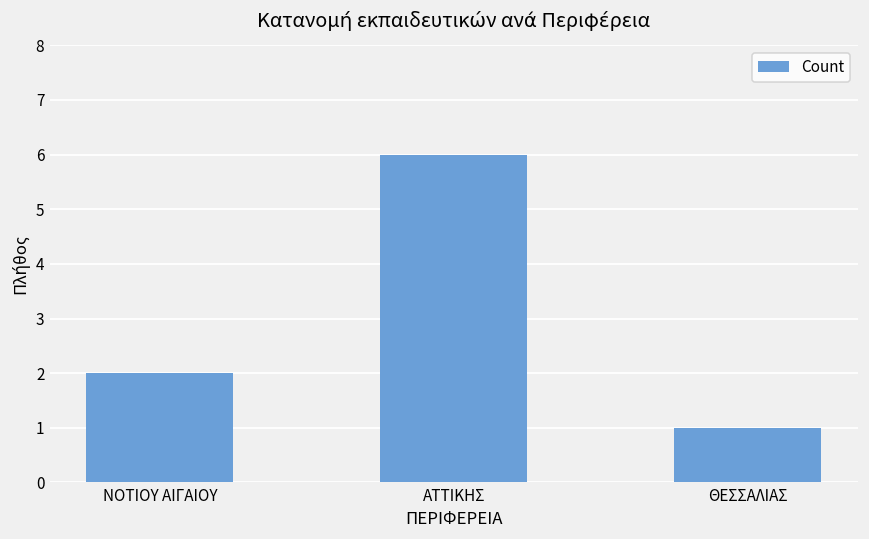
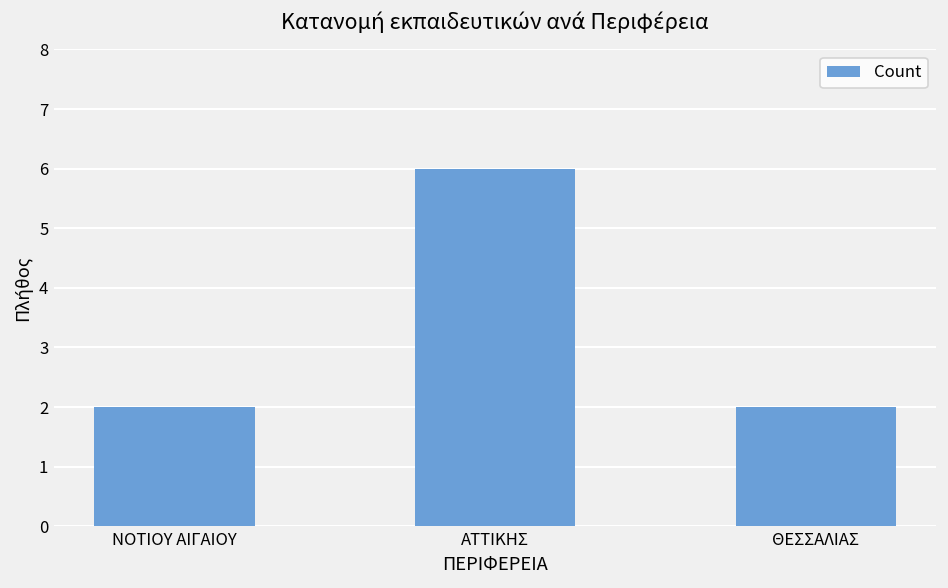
  {
    "ΝΟΤΙΟΥ ΑΙΓΑΙΟΥ": 2,
    "ΑΤΤΙΚΗΣ": 6,
-   "ΘΕΣΣΑΛΙΑΣ": 1
+   "ΘΕΣΣΑΛΙΑΣ": 2
  }
